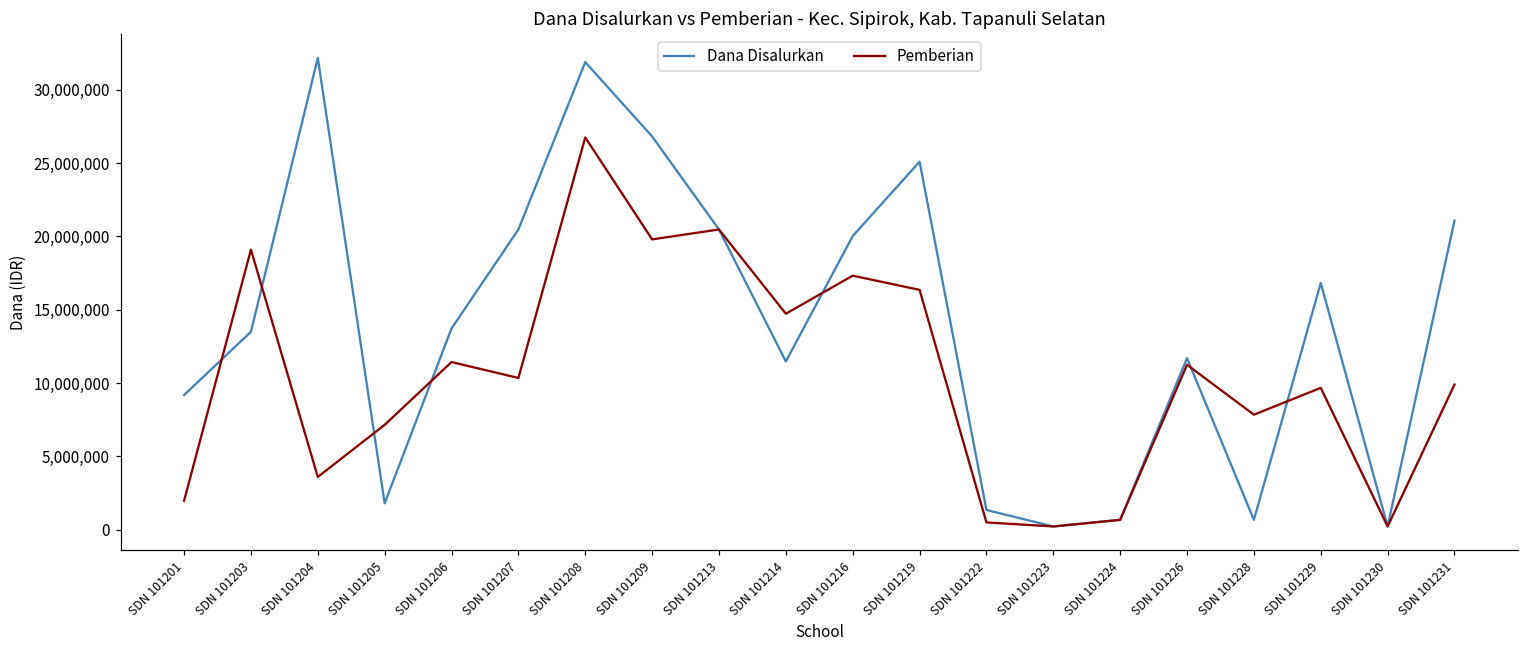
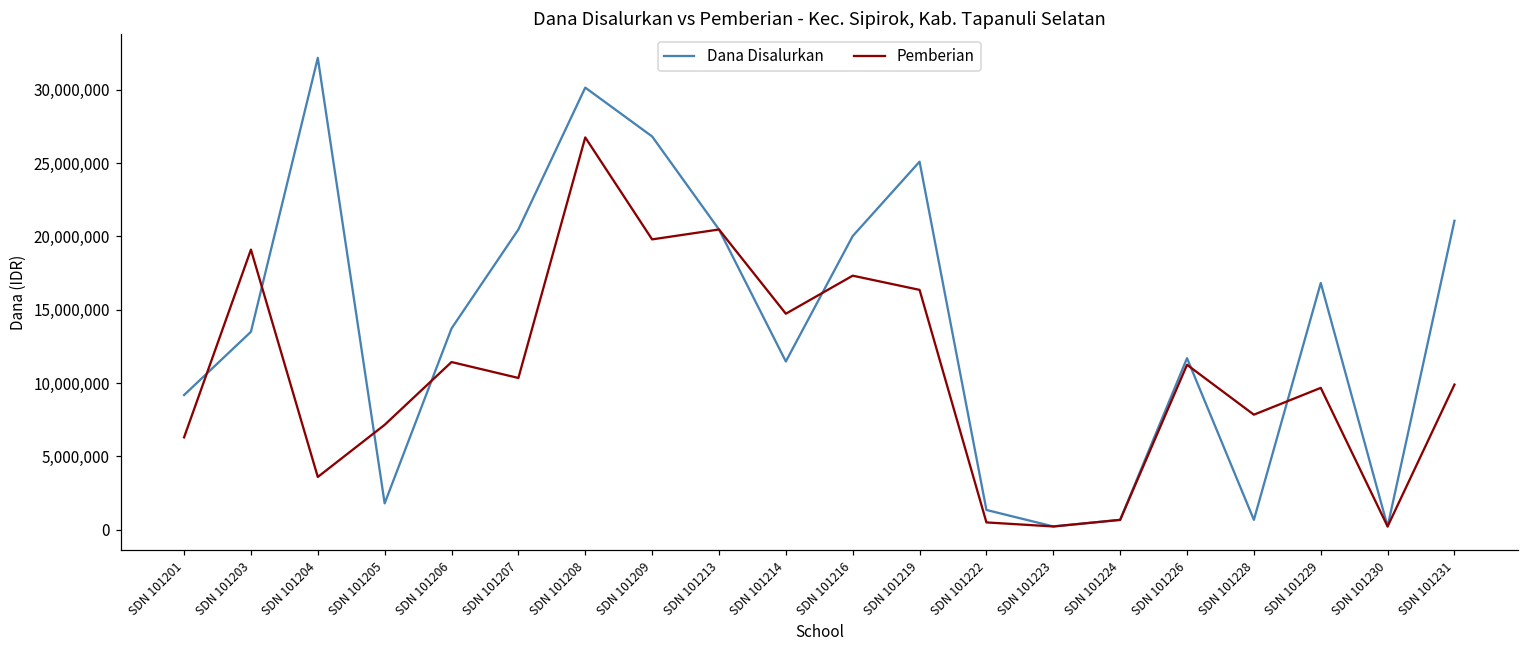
  {
    "Dana Disalurkan": {
      "SDN 101201": "9,200,000",
      "SDN 101203": "13,500,000",
      "SDN 101204": "32,200,000",
      "SDN 101205": "1,800,000",
      "SDN 101206": "13,700,000",
      "SDN 101207": "20,500,000",
-     "SDN 101208": "31,900,000",
+     "SDN 101208": "30,200,000",
      "SDN 101209": "26,800,000",
      "SDN 101214": "11,500,000",
      "SDN 101216": "20,000,000",
      "SDN 101219": "25,100,000",
      "SDN 101222": "1,400,000",
      "SDN 101226": "11,700,000",
      "SDN 101228": "700,000",
      "SDN 101229": "16,800,000",
      "SDN 101231": "21,100,000"
    },
    "Pemberian": {
-     "SDN 101201": "2,000,000",
+     "SDN 101201": "6,300,000",
      "SDN 101203": "19,100,000",
      "SDN 101204": "3,600,000",
      "SDN 101205": "7,200,000",
      "SDN 101206": "11,400,000",
      "SDN 101207": "10,400,000",
      "SDN 101208": "26,800,000",
      "SDN 101209": "19,800,000",
      "SDN 101214": "14,700,000",
      "SDN 101216": "17,300,000",
      "SDN 101219": "16,400,000",
      "SDN 101222": "500,000",
      "SDN 101226": "11,300,000",
      "SDN 101228": "7,800,000",
      "SDN 101229": "9,700,000",
      "SDN 101231": "9,900,000"
    }
  }
